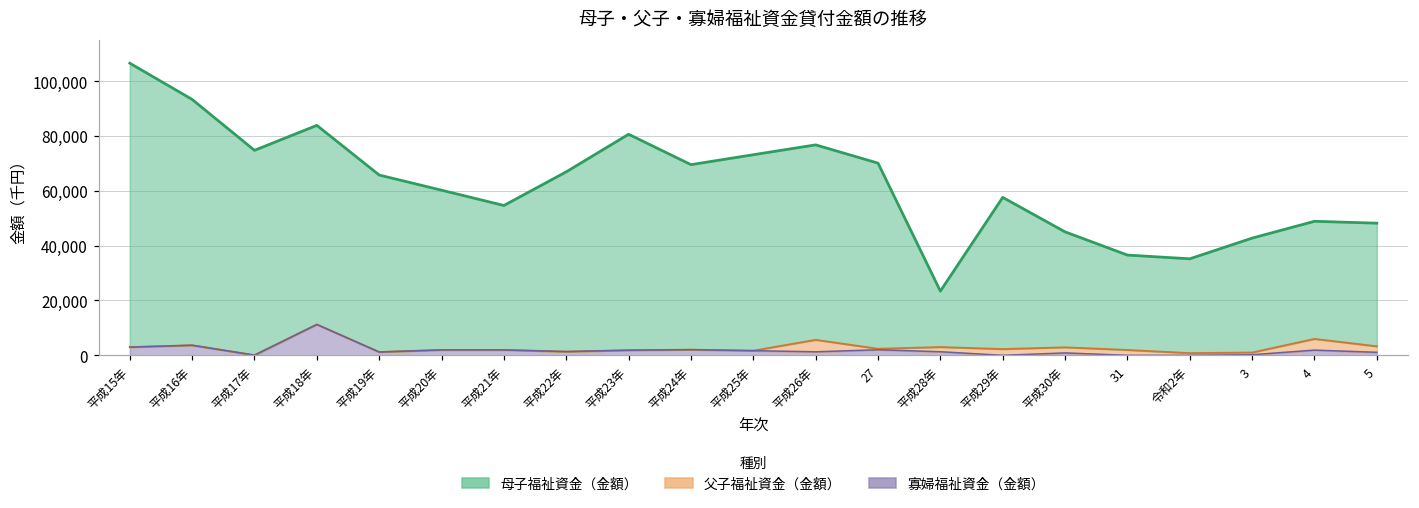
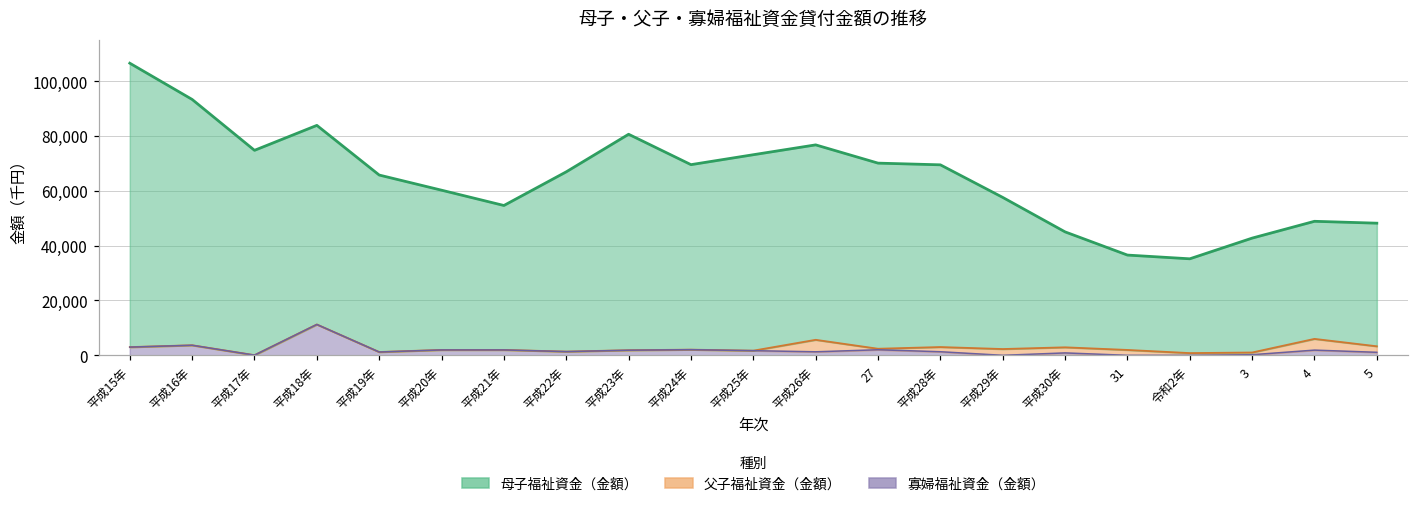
  {
    "寡婦福祉資金（金額）": {
      "平成26年": "1,000",
      "平成28年": "1,000",
      "平成29年": "0",
      "平成30年": "1,000",
      "31": "0",
      "4": "2,000",
      "5": "1,000"
    },
    "父子福祉資金（金額）": {
      "平成26年": "4,000",
      "平成28年": "2,000",
      "平成29年": "2,000",
      "平成30年": "2,000",
      "31": "2,000",
      "4": "4,000",
      "5": "2,000"
    },
    "母子福祉資金（金額）": {
      "平成15年": "104,000",
      "平成16年": "90,000",
      "平成17年": "75,000",
      "平成18年": "73,000",
      "平成19年": "65,000",
      "平成20年": "58,000",
      "平成21年": "53,000",
      "平成22年": "66,000",
      "平成23年": "79,000",
      "平成24年": "68,000",
      "平成25年": "72,000",
      "平成26年": "71,000",
      "27": "68,000",
-     "平成28年": "20,000",
+     "平成28年": "66,000",
      "平成29年": "55,000",
      "平成30年": "42,000",
      "31": "35,000",
      "令和2年": "34,000",
      "3": "42,000",
      "4": "43,000",
      "5": "45,000"
    }
  }
